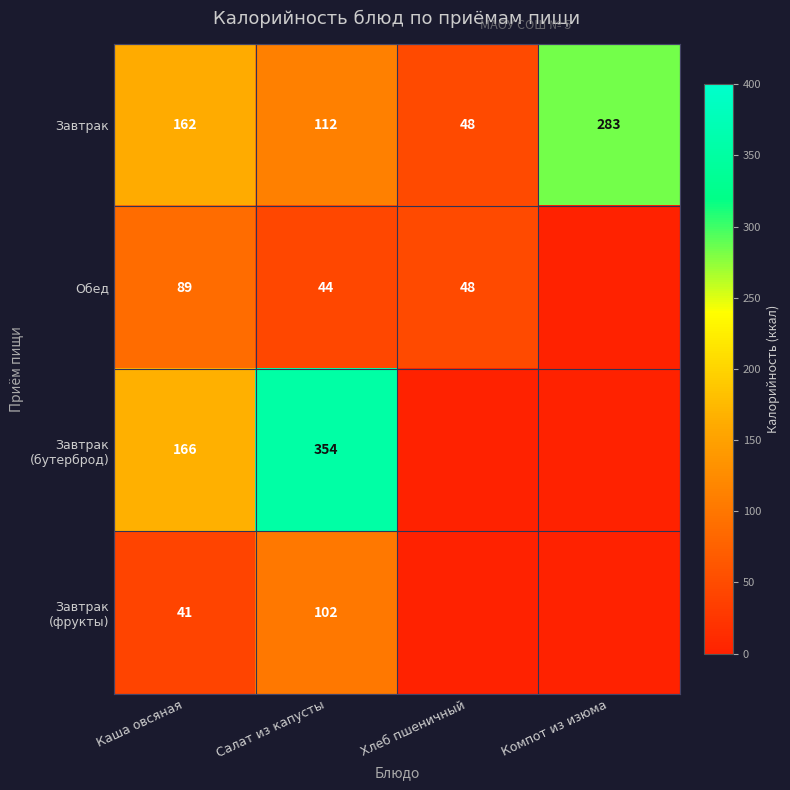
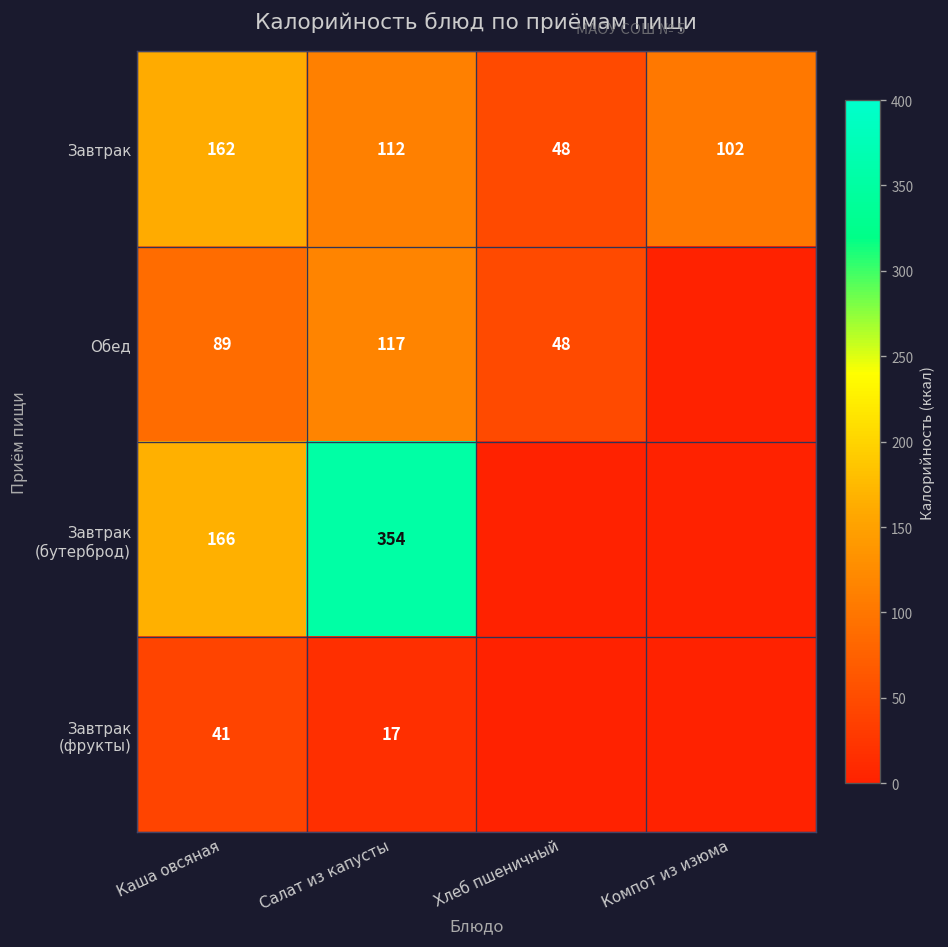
  {
    "Завтрак": {
      "Каша овсяная": 162,
      "Салат из капусты": 112,
      "Хлеб пшеничный": 48,
-     "Компот из изюма": 283
+     "Компот из изюма": 102
    },
    "Обед": {
      "Каша овсяная": 89,
-     "Салат из капусты": 44,
+     "Салат из капусты": 117,
      "Хлеб пшеничный": 48
    },
    "Завтрак (бутерброд)": {
      "Каша овсяная": 166,
      "Салат из капусты": 354
    },
    "Завтрак (фрукты)": {
      "Каша овсяная": 41,
-     "Салат из капусты": 102
+     "Салат из капусты": 17
    }
  }
